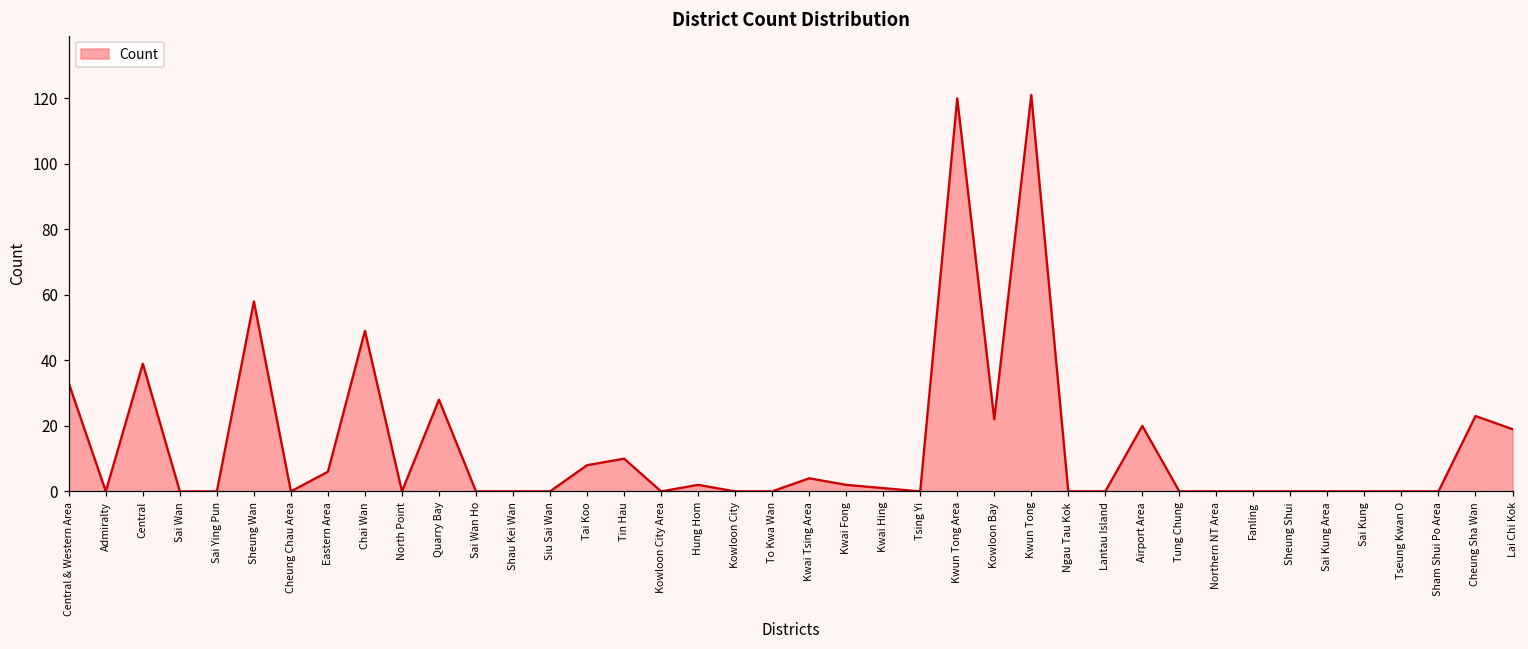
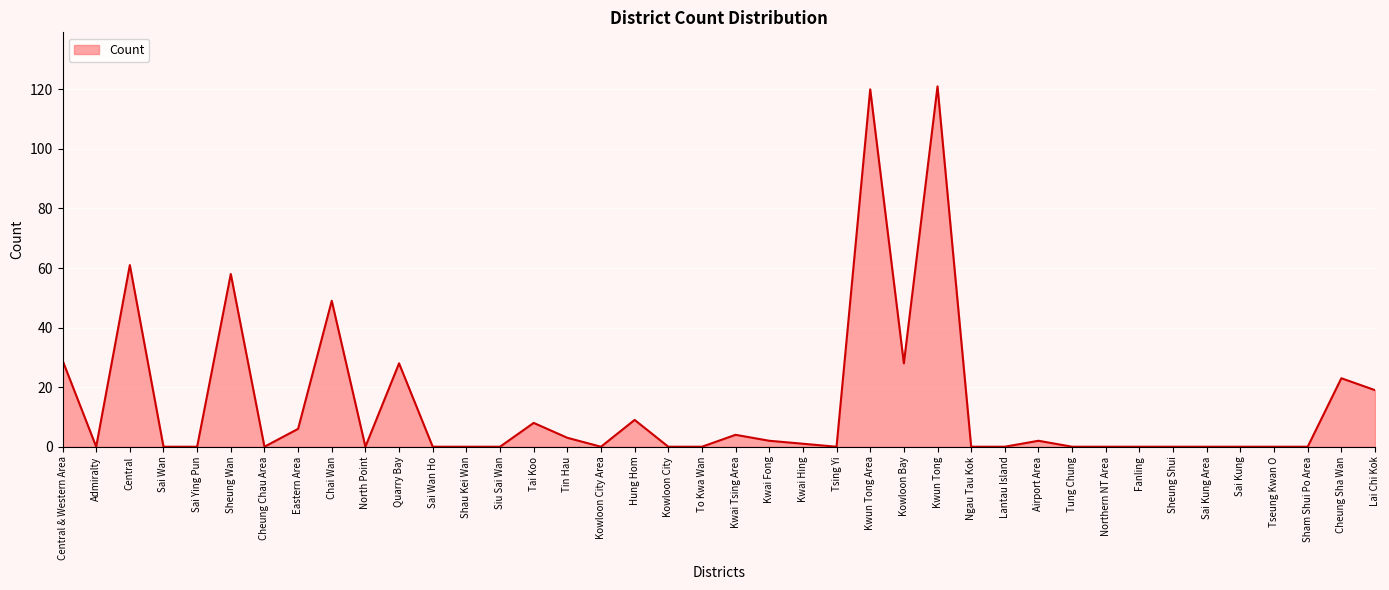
  {
-   "Central & Western Area": 33,
+   "Central & Western Area": 29,
    "Admiralty": 0,
-   "Central": 39,
+   "Central": 61,
    "Sai Wan": 0,
    "Sai Ying Pun": 0,
    "Sheung Wan": 58,
    "Cheung Chau Area": 0,
    "Eastern Area": 6,
    "Chai Wan": 49,
    "North Point": 0,
    "Quarry Bay": 28,
    "Sai Wan Ho": 0,
    "Shau Kei Wan": 0,
    "Siu Sai Wan": 0,
    "Tai Koo": 8,
-   "Tin Hau": 10,
+   "Tin Hau": 3,
    "Kowloon City Area": 0,
-   "Hung Hom": 2,
+   "Hung Hom": 9,
    "Kowloon City": 0,
    "To Kwa Wan": 0,
    "Kwai Tsing Area": 4,
    "Kwai Fong": 2,
    "Kwai Hing": 1,
    "Tsing Yi": 0,
    "Kwun Tong Area": 120,
-   "Kowloon Bay": 22,
+   "Kowloon Bay": 28,
    "Kwun Tong": 121,
    "Ngau Tau Kok": 0,
    "Lantau Island": 0,
-   "Airport Area": 20,
+   "Airport Area": 2,
    "Tung Chung": 0,
    "Northern NT Area": 0,
    "Fanling": 0,
    "Sheung Shui": 0,
    "Sai Kung Area": 0,
    "Sai Kung": 0,
    "Tseung Kwan O": 0,
    "Sham Shui Po Area": 0,
    "Cheung Sha Wan": 23,
    "Lai Chi Kok": 19
  }
